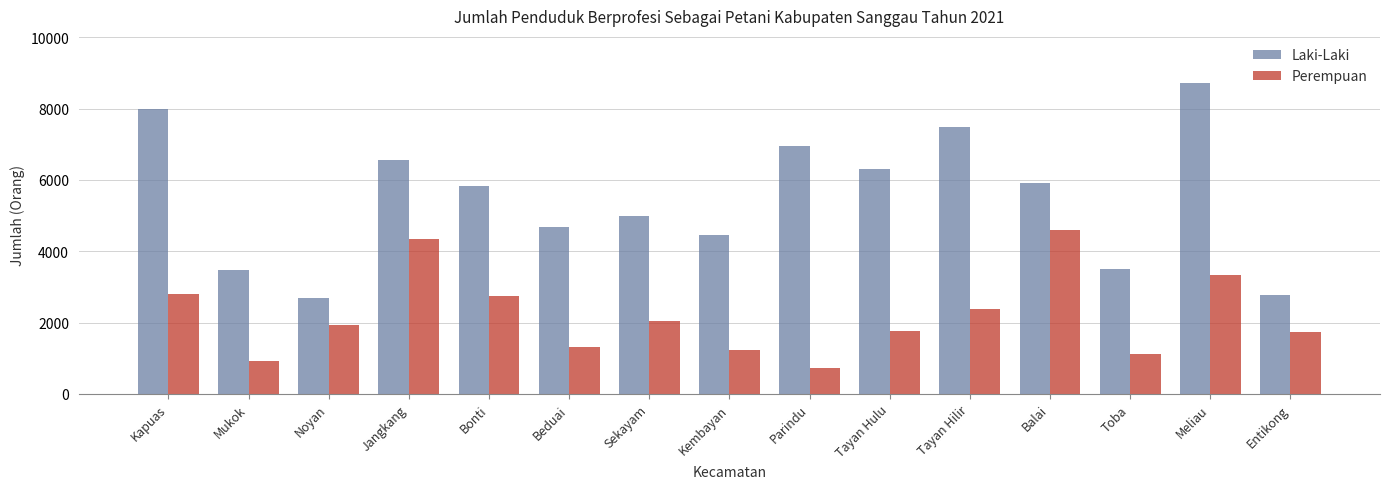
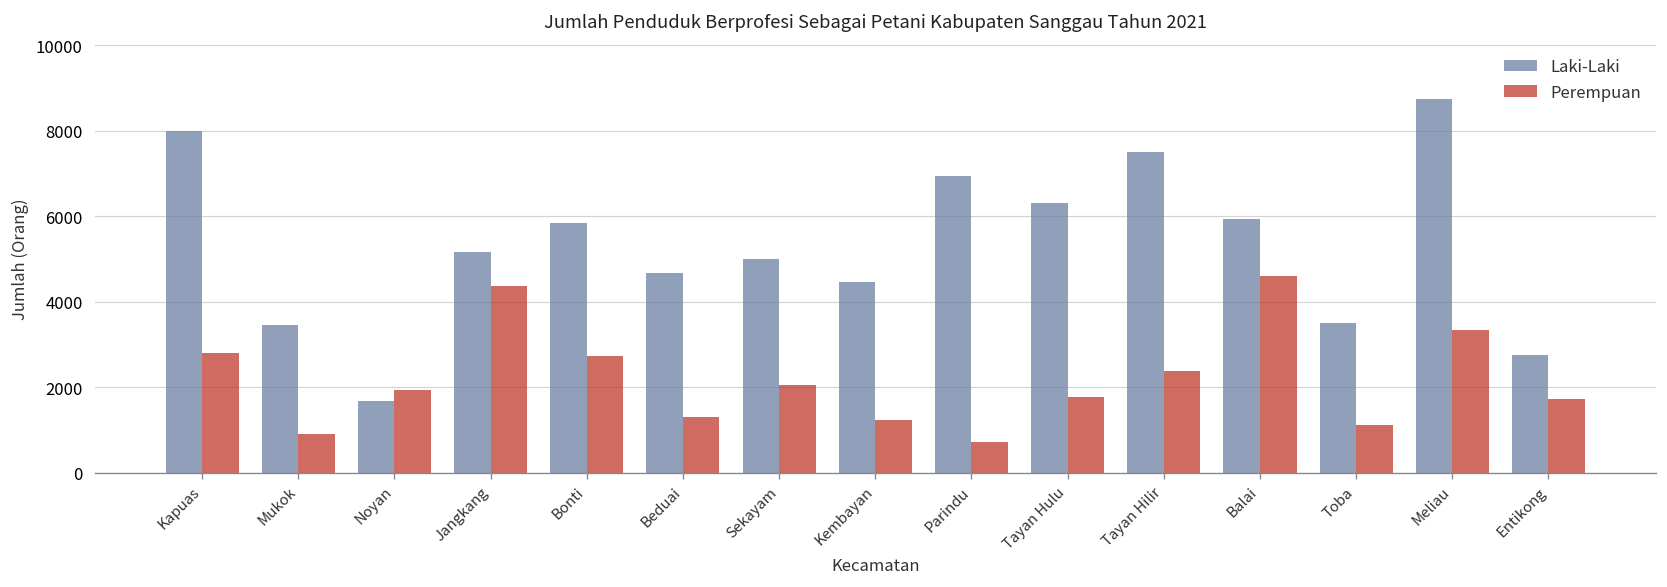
  {
    "Laki-Laki": {
      "Kapuas": 8000,
      "Mukok": 3500,
-     "Noyan": 2700,
-     "Jangkang": 6600,
+     "Noyan": 1700,
+     "Jangkang": 5200,
      "Bonti": 5800,
      "Beduai": 4700,
      "Sekayam": 5000,
      "Kembayan": 4500,
      "Parindu": 6900,
      "Tayan Hulu": 6300,
      "Tayan Hilir": 7500,
      "Balai": 5900,
      "Toba": 3500,
      "Meliau": 8700,
      "Entikong": 2800
    },
    "Perempuan": {
      "Kapuas": 2800,
      "Mukok": 900,
      "Noyan": 1900,
      "Jangkang": 4400,
      "Bonti": 2700,
      "Beduai": 1300,
      "Sekayam": 2100,
      "Kembayan": 1200,
      "Parindu": 700,
      "Tayan Hulu": 1800,
      "Tayan Hilir": 2400,
      "Balai": 4600,
      "Toba": 1100,
      "Meliau": 3300,
      "Entikong": 1700
    }
  }
